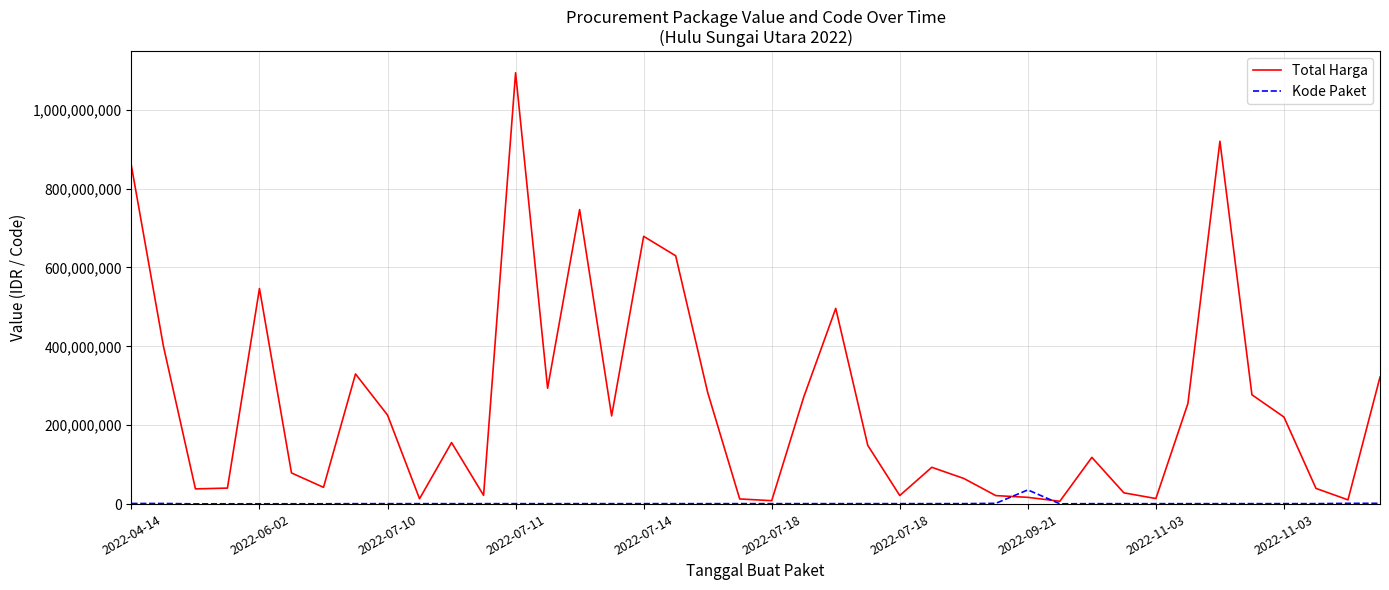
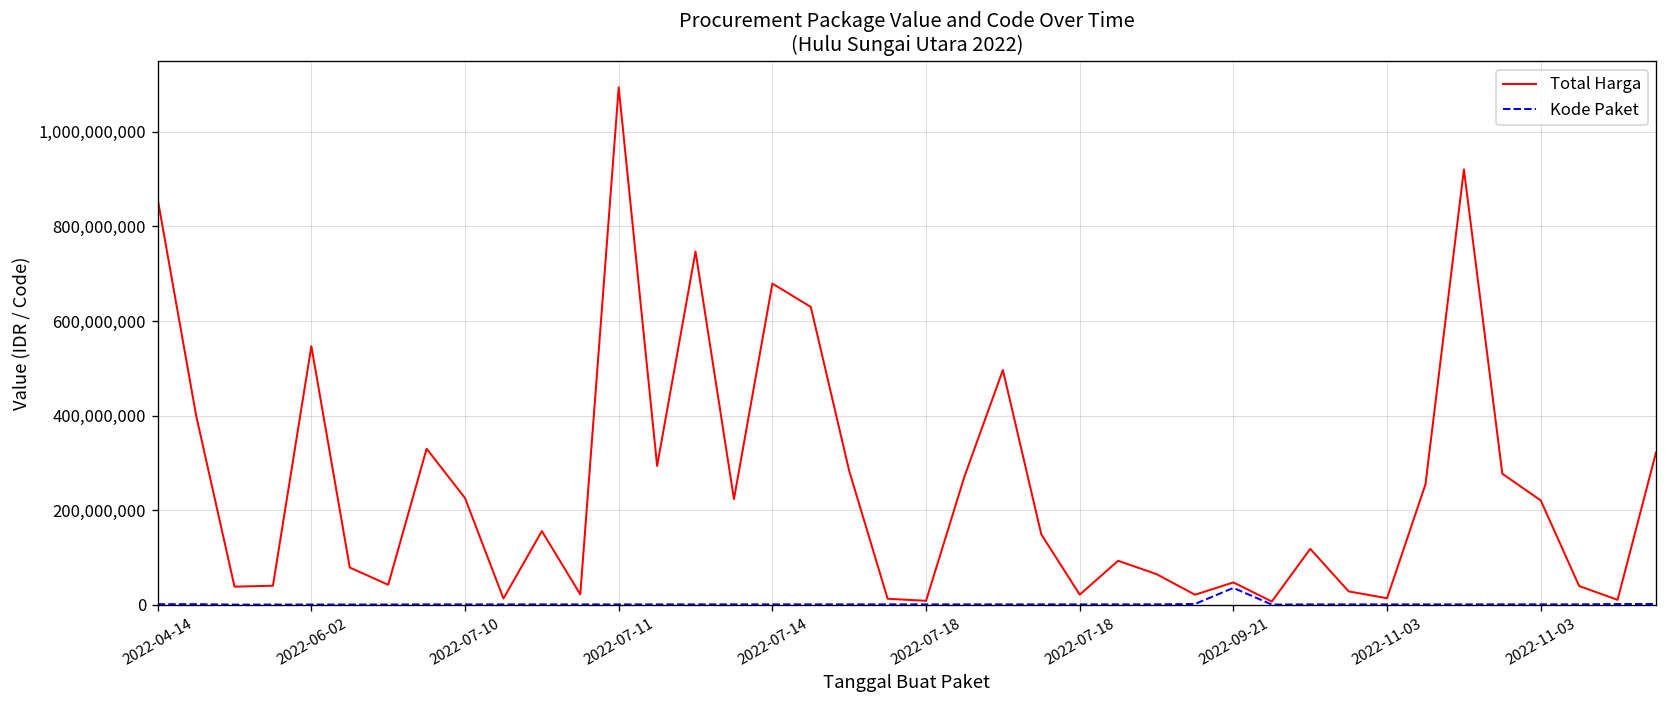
  {
    "Total Harga": {
      "2022-04-14": "860,000,000",
      "2022-06-02": "550,000,000",
      "2022-07-11": "1,090,000,000",
-     "2022-09-21": "20,000,000"
+     "2022-09-21": "50,000,000"
    },
    "Kode Paket": {
      "2022-04-14": "0",
      "2022-06-02": "0",
      "2022-07-11": "0",
      "2022-09-21": "40,000,000"
    }
  }
